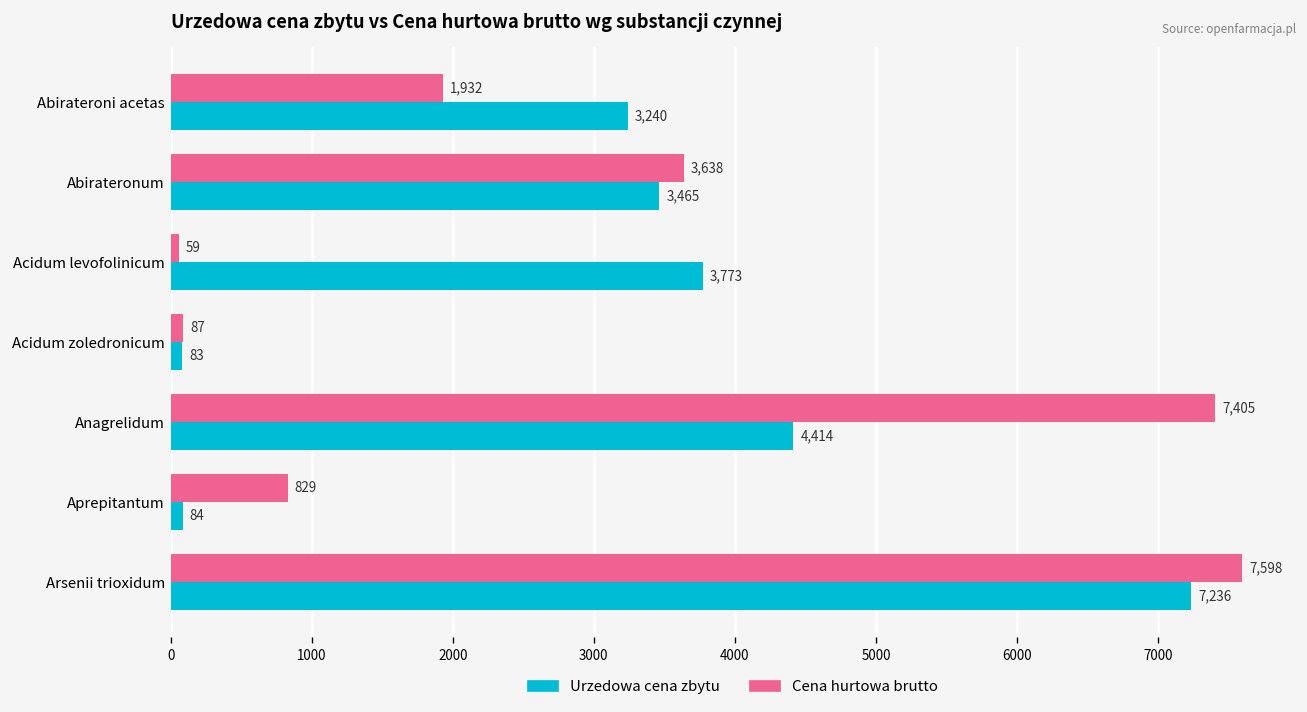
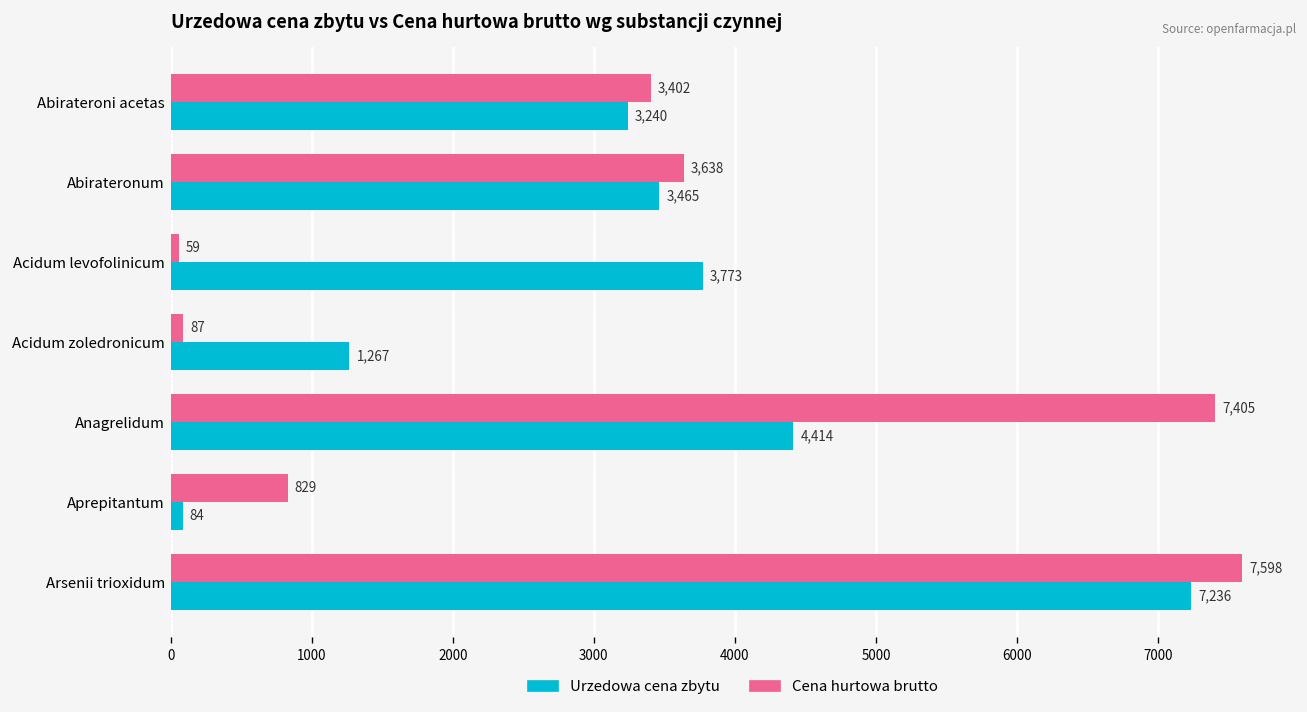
  {
    "Urzedowa cena zbytu": {
      "Abirateroni acetas": "3,240",
      "Abirateronum": "3,465",
      "Acidum levofolinicum": "3,773",
-     "Acidum zoledronicum": "83",
+     "Acidum zoledronicum": "1,267",
      "Anagrelidum": "4,414",
      "Aprepitantum": "84",
      "Arsenii trioxidum": "7,236"
    },
    "Cena hurtowa brutto": {
-     "Abirateroni acetas": "1,932",
+     "Abirateroni acetas": "3,402",
      "Abirateronum": "3,638",
      "Acidum levofolinicum": "59",
      "Acidum zoledronicum": "87",
      "Anagrelidum": "7,405",
      "Aprepitantum": "829",
      "Arsenii trioxidum": "7,598"
    }
  }
